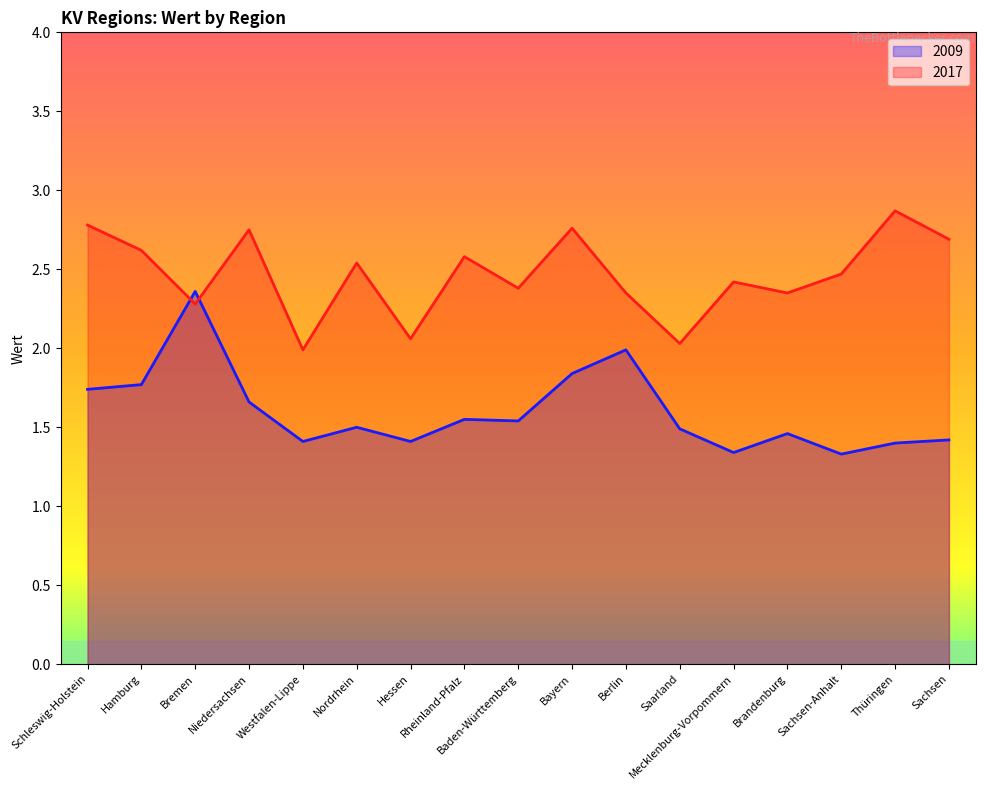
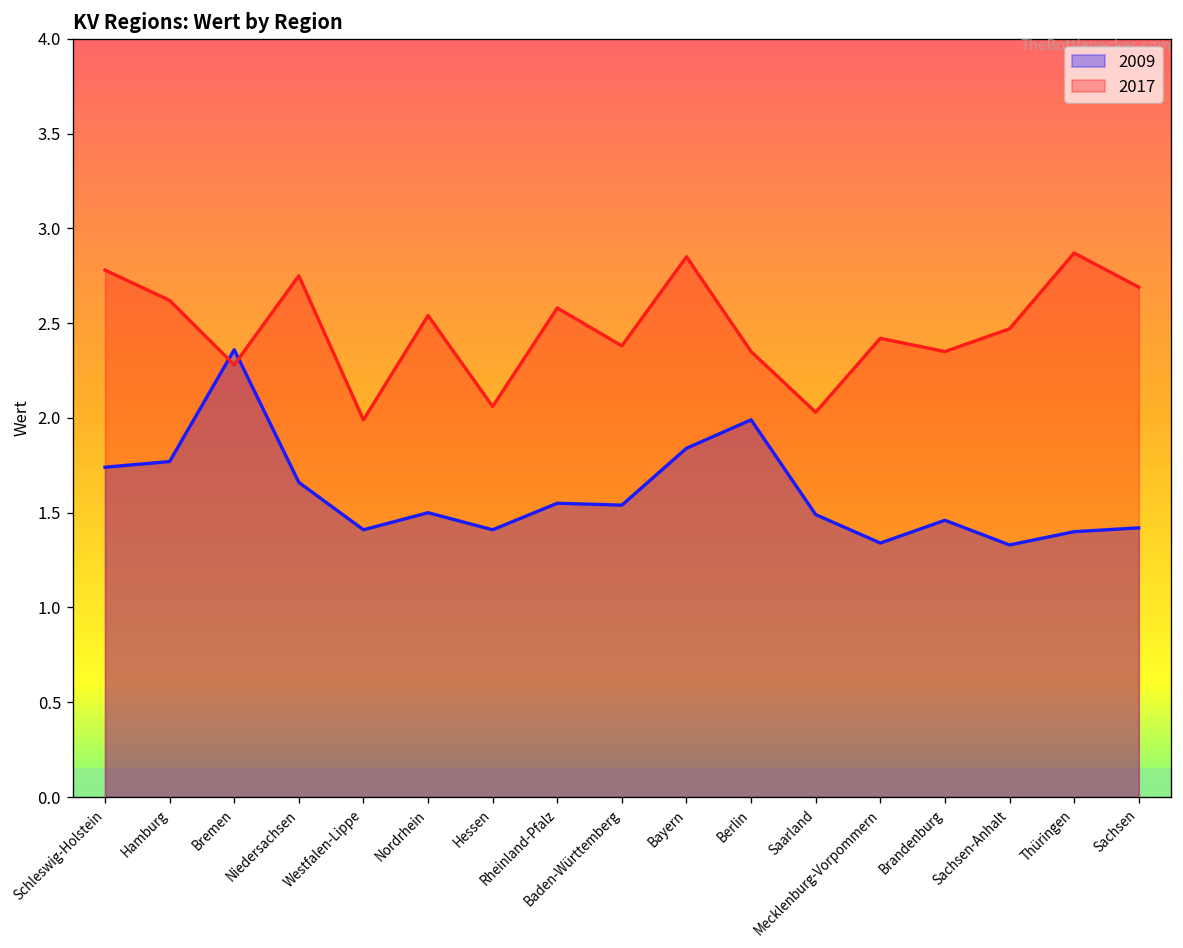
  {
    "2009": {
      "Schleswig-Holstein": 1.74,
      "Hamburg": 1.77,
      "Bremen": 2.36,
      "Niedersachsen": 1.66,
      "Westfalen-Lippe": 1.41,
      "Nordrhein": 1.50,
      "Hessen": 1.41,
      "Rheinland-Pfalz": 1.55,
      "Baden-Württemberg": 1.54,
      "Bayern": 1.84,
      "Berlin": 1.99,
      "Saarland": 1.49,
      "Mecklenburg-Vorpommern": 1.34,
      "Brandenburg": 1.46,
      "Sachsen-Anhalt": 1.33,
      "Thüringen": 1.40,
      "Sachsen": 1.42
    },
    "2017": {
      "Schleswig-Holstein": 2.78,
      "Hamburg": 2.62,
      "Bremen": 2.28,
      "Niedersachsen": 2.75,
      "Westfalen-Lippe": 1.99,
      "Nordrhein": 2.54,
      "Hessen": 2.06,
      "Rheinland-Pfalz": 2.58,
      "Baden-Württemberg": 2.38,
-     "Bayern": 2.76,
+     "Bayern": 2.85,
      "Berlin": 2.35,
      "Saarland": 2.03,
      "Mecklenburg-Vorpommern": 2.42,
      "Brandenburg": 2.35,
      "Sachsen-Anhalt": 2.47,
      "Thüringen": 2.87,
      "Sachsen": 2.69
    }
  }
